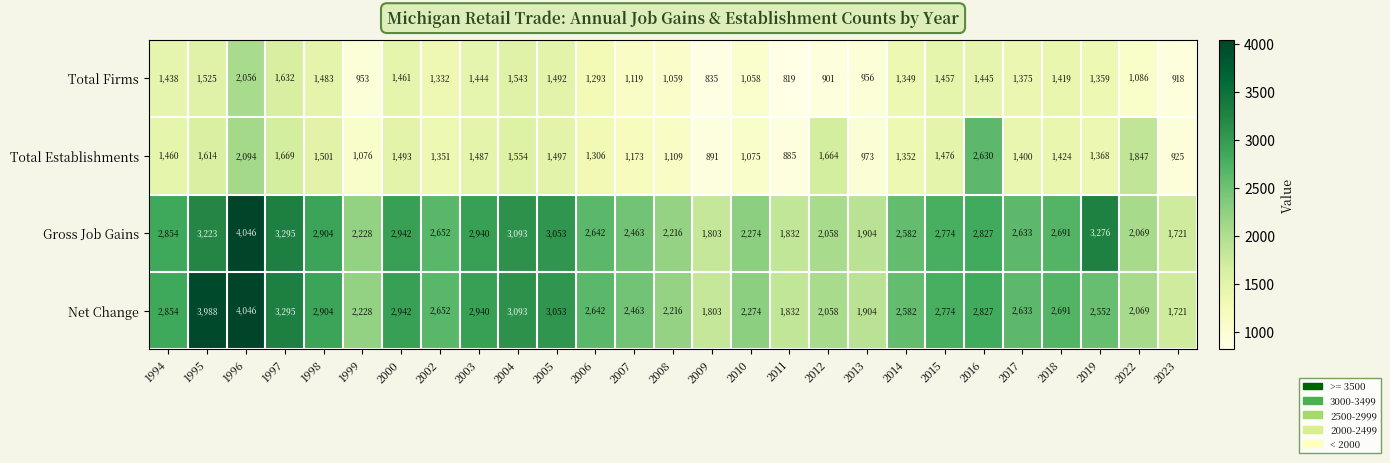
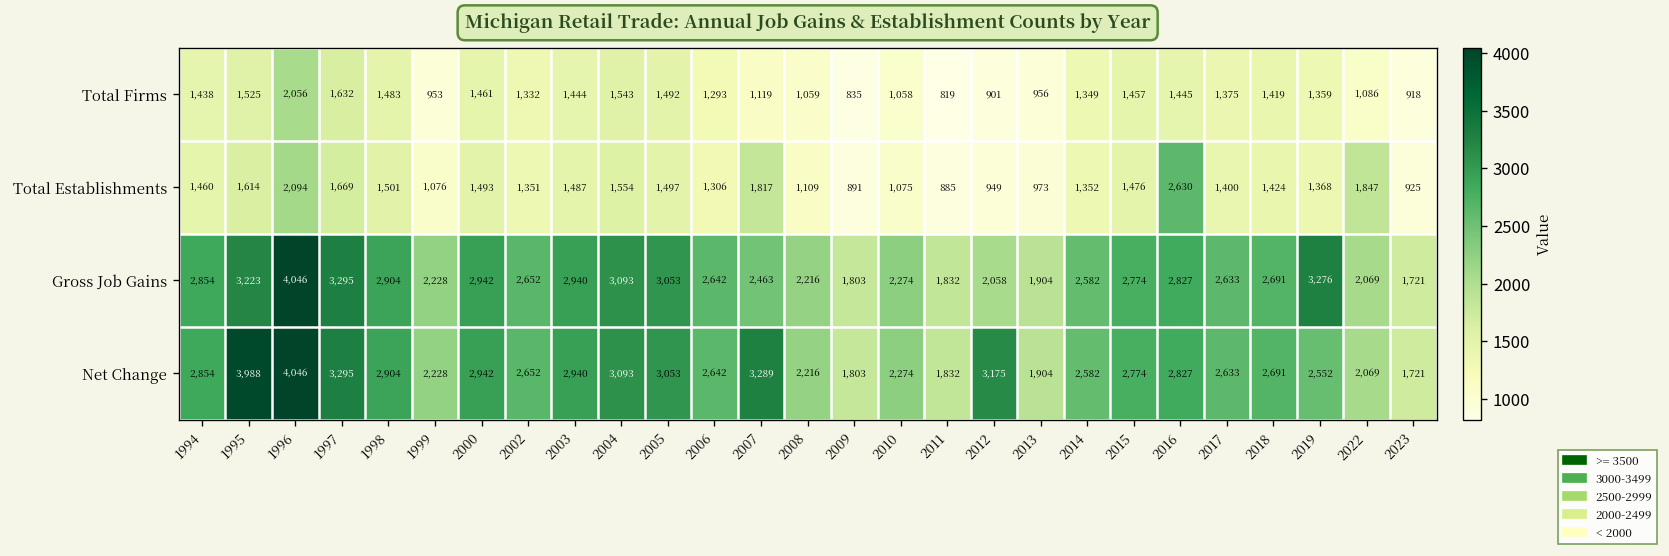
  {
    "Total Firms": {
      "1994": "1,438",
      "1995": "1,525",
      "1996": "2,056",
      "1997": "1,632",
      "1998": "1,483",
      "1999": "953",
      "2000": "1,461",
      "2002": "1,332",
      "2003": "1,444",
      "2004": "1,543",
      "2005": "1,492",
      "2006": "1,293",
      "2007": "1,119",
      "2008": "1,059",
      "2009": "835",
      "2010": "1,058",
      "2011": "819",
      "2012": "901",
      "2013": "956",
      "2014": "1,349",
      "2015": "1,457",
      "2016": "1,445",
      "2017": "1,375",
      "2018": "1,419",
      "2019": "1,359",
      "2022": "1,086",
      "2023": "918"
    },
    "Total Establishments": {
      "1994": "1,460",
      "1995": "1,614",
      "1996": "2,094",
      "1997": "1,669",
      "1998": "1,501",
      "1999": "1,076",
      "2000": "1,493",
      "2002": "1,351",
      "2003": "1,487",
      "2004": "1,554",
      "2005": "1,497",
      "2006": "1,306",
-     "2007": "1,173",
+     "2007": "1,817",
      "2008": "1,109",
      "2009": "891",
      "2010": "1,075",
      "2011": "885",
-     "2012": "1,664",
+     "2012": "949",
      "2013": "973",
      "2014": "1,352",
      "2015": "1,476",
      "2016": "2,630",
      "2017": "1,400",
      "2018": "1,424",
      "2019": "1,368",
      "2022": "1,847",
      "2023": "925"
    },
    "Gross Job Gains": {
      "1994": "2,854",
      "1995": "3,223",
      "1996": "4,046",
      "1997": "3,295",
      "1998": "2,904",
      "1999": "2,228",
      "2000": "2,942",
      "2002": "2,652",
      "2003": "2,940",
      "2004": "3,093",
      "2005": "3,053",
      "2006": "2,642",
      "2007": "2,463",
      "2008": "2,216",
      "2009": "1,803",
      "2010": "2,274",
      "2011": "1,832",
      "2012": "2,058",
      "2013": "1,904",
      "2014": "2,582",
      "2015": "2,774",
      "2016": "2,827",
      "2017": "2,633",
      "2018": "2,691",
      "2019": "3,276",
      "2022": "2,069",
      "2023": "1,721"
    },
    "Net Change": {
      "1994": "2,854",
      "1995": "3,988",
      "1996": "4,046",
      "1997": "3,295",
      "1998": "2,904",
      "1999": "2,228",
      "2000": "2,942",
      "2002": "2,652",
      "2003": "2,940",
      "2004": "3,093",
      "2005": "3,053",
      "2006": "2,642",
-     "2007": "2,463",
+     "2007": "3,289",
      "2008": "2,216",
      "2009": "1,803",
      "2010": "2,274",
      "2011": "1,832",
-     "2012": "2,058",
+     "2012": "3,175",
      "2013": "1,904",
      "2014": "2,582",
      "2015": "2,774",
      "2016": "2,827",
      "2017": "2,633",
      "2018": "2,691",
      "2019": "2,552",
      "2022": "2,069",
      "2023": "1,721"
    }
  }
